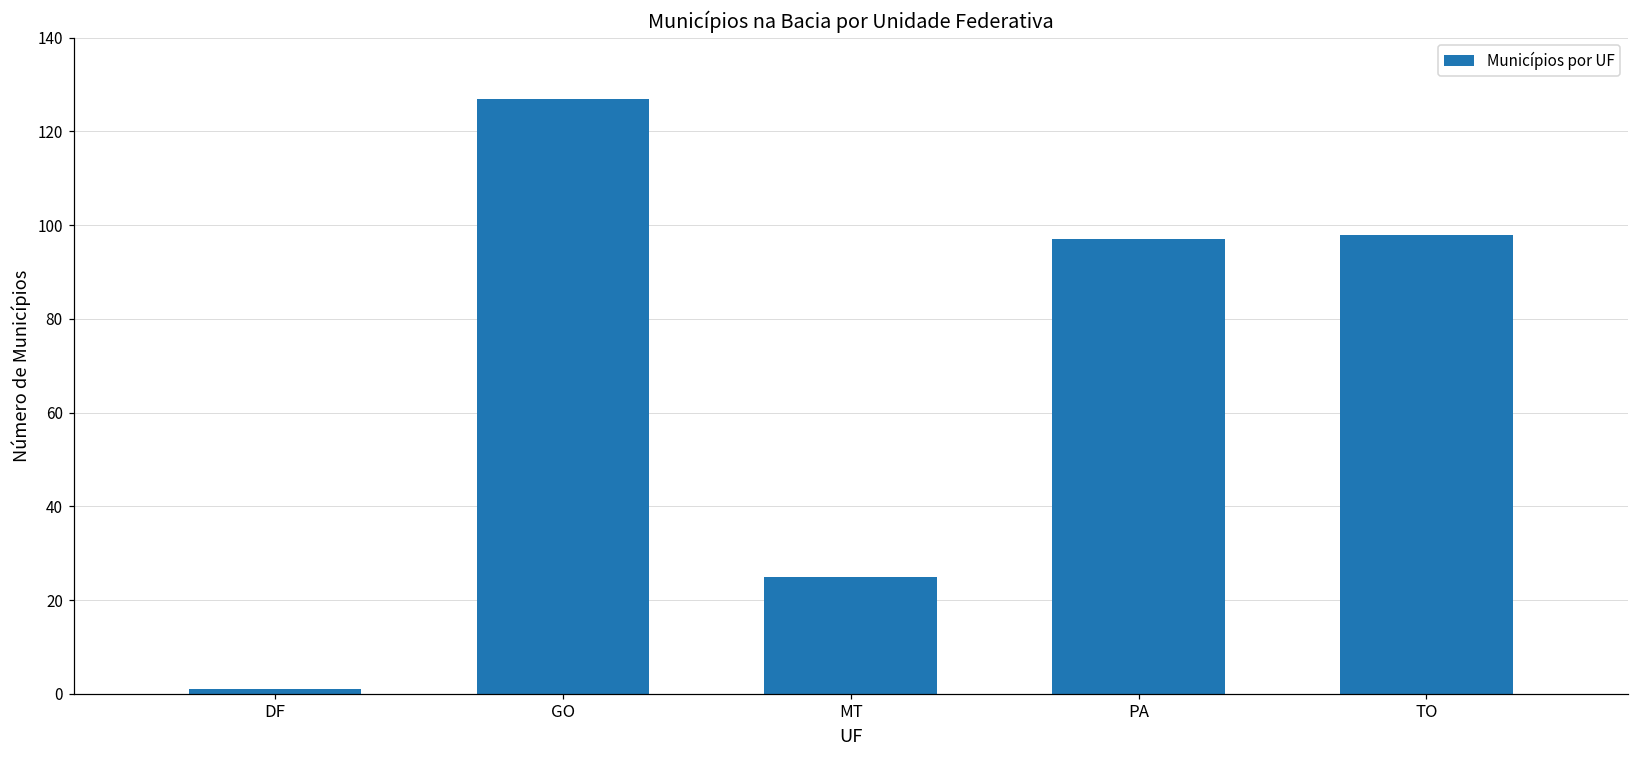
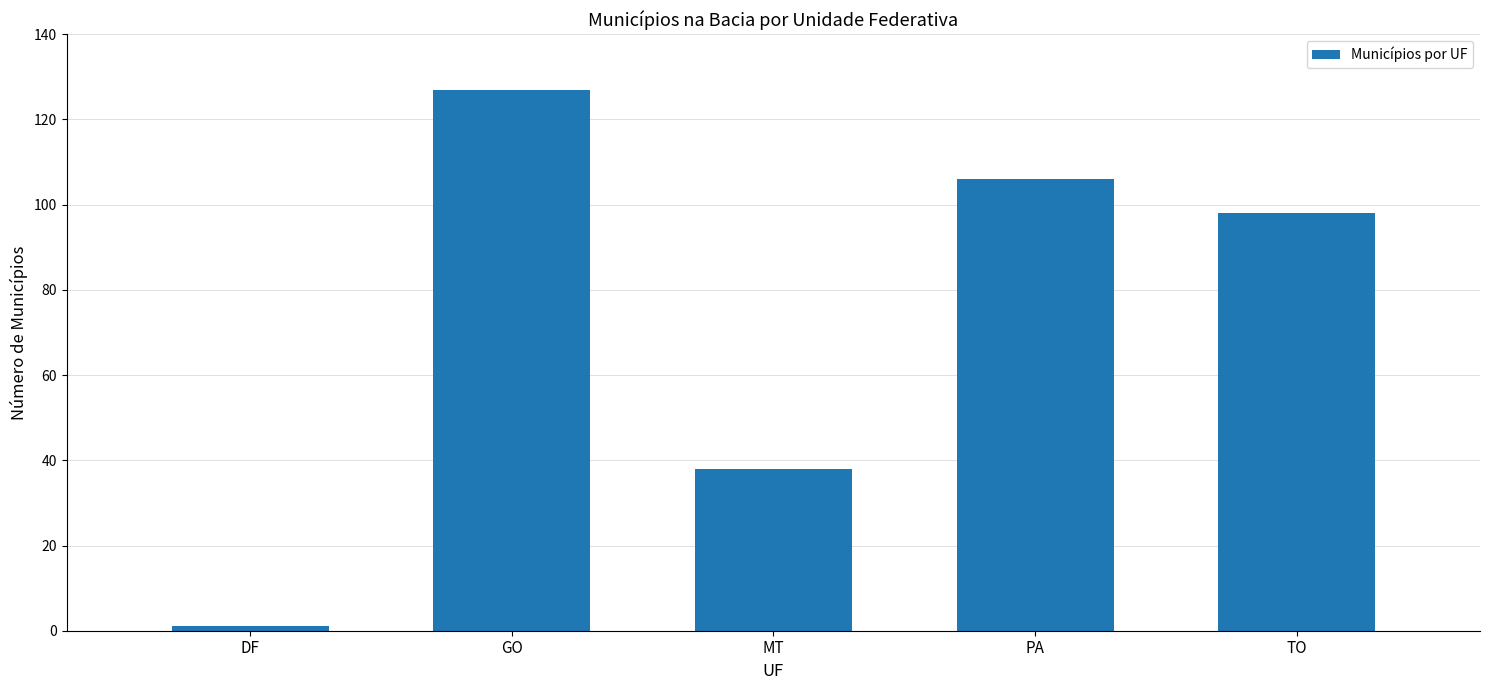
  {
    "DF": 1,
    "GO": 127,
-   "MT": 25,
-   "PA": 97,
+   "MT": 38,
+   "PA": 106,
    "TO": 98
  }
